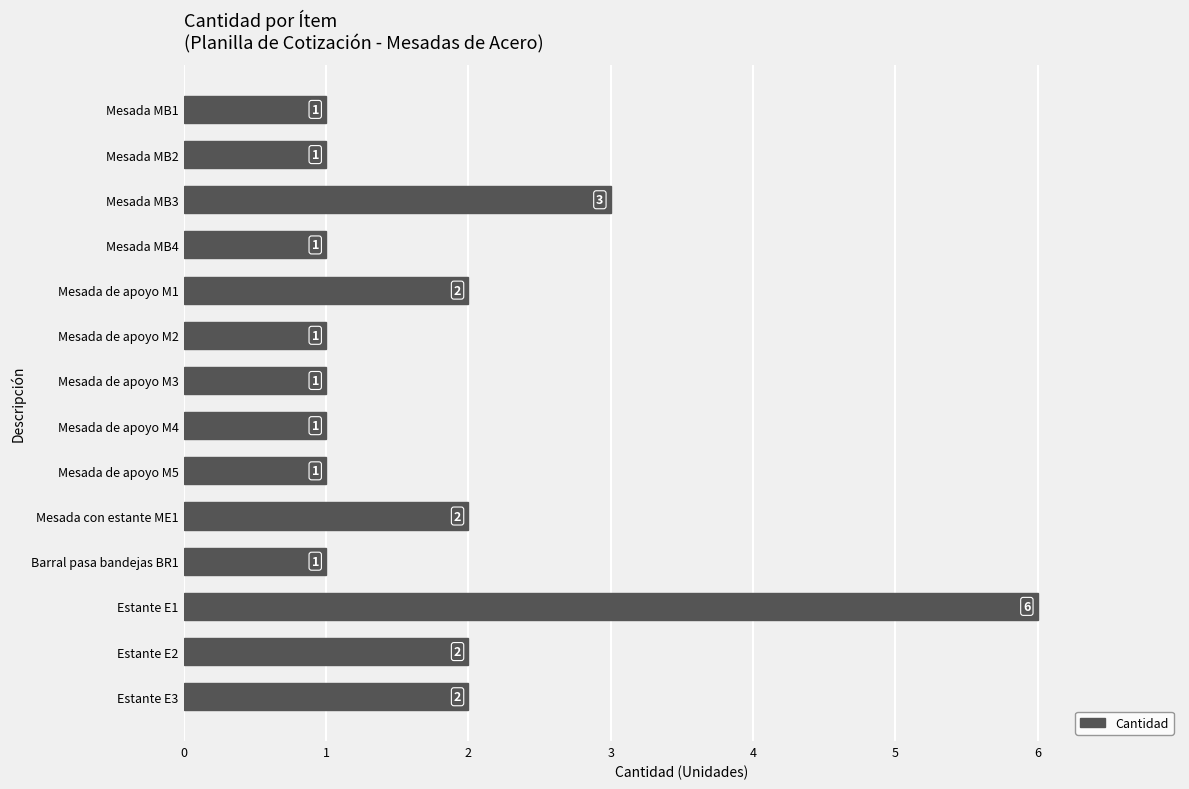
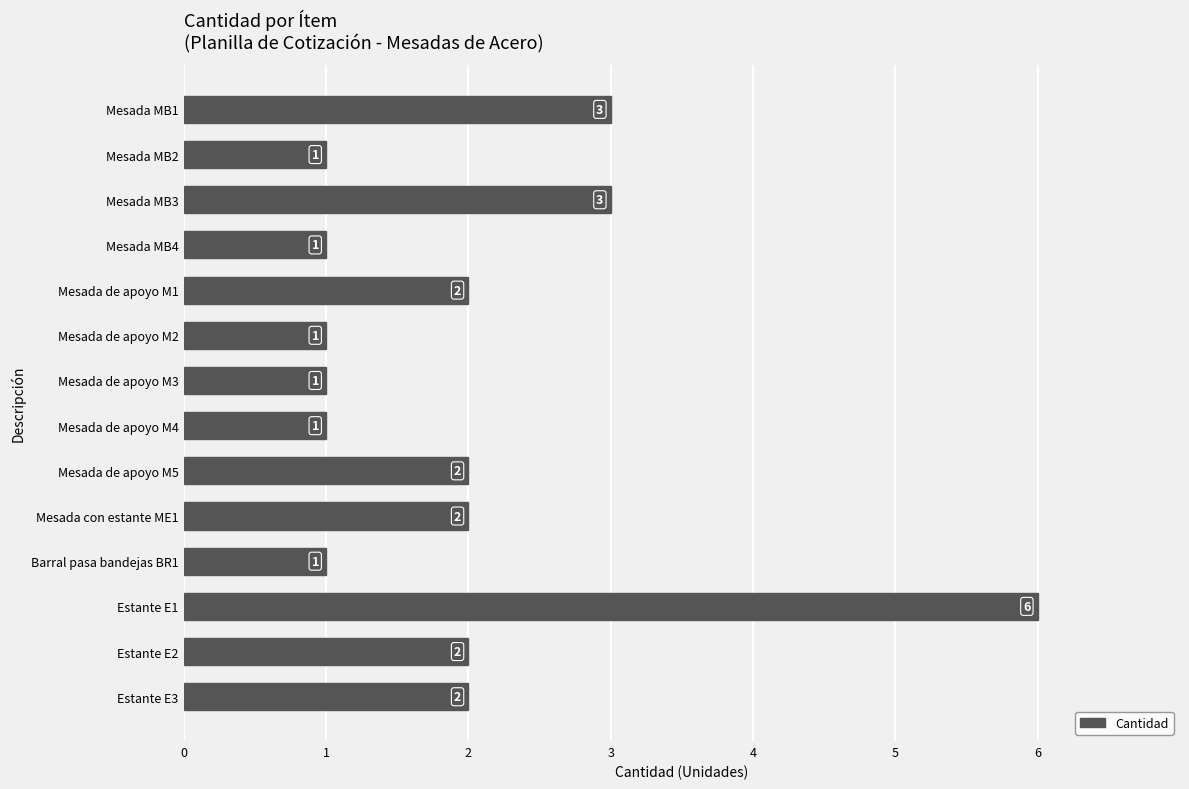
  {
-   "Mesada MB1": 1,
-   "Mesada de apoyo M5": 1
+   "Mesada MB1": 3,
+   "Mesada de apoyo M5": 2
  }
